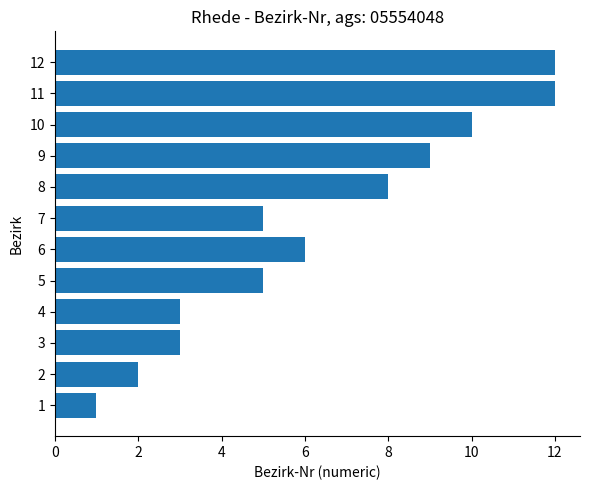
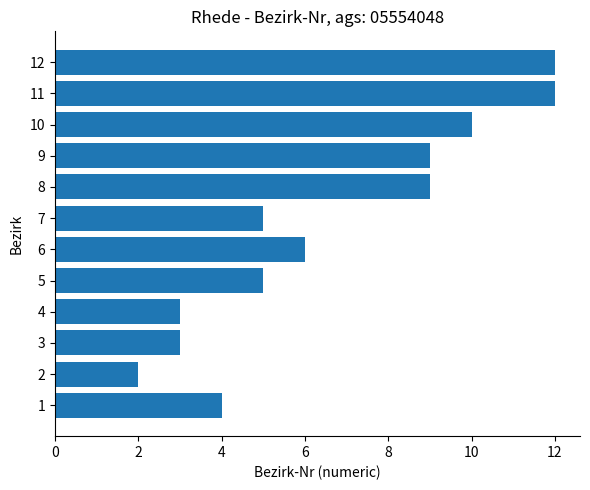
  {
    "12": 12,
    "11": 12,
    "10": 10,
    "9": 9,
-   "8": 8,
+   "8": 9,
    "7": 5,
    "6": 6,
    "5": 5,
    "4": 3,
    "3": 3,
    "2": 2,
-   "1": 1
+   "1": 4
  }
